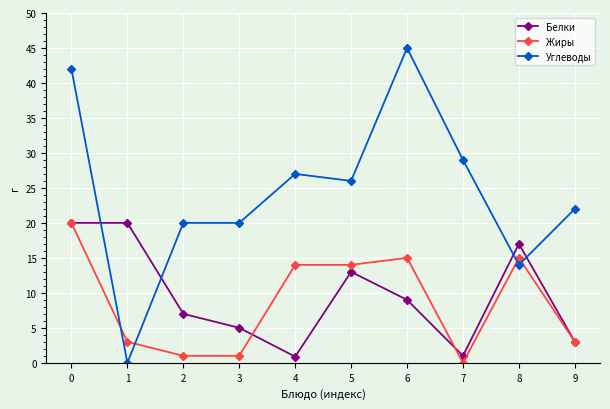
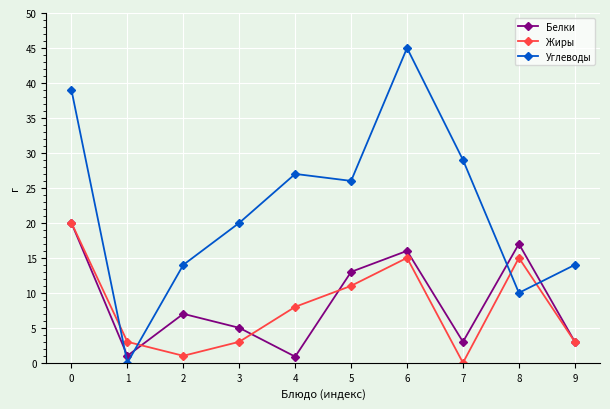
  {
    "Белки": {
-     "1": 20,
+     "1": 1,
      "2": 7,
      "3": 5,
      "4": 1,
      "5": 13,
-     "6": 9,
-     "7": 1,
+     "6": 16,
+     "7": 3,
      "8": 17
    },
    "Жиры": {
      "1": 3,
      "2": 1,
-     "3": 1,
-     "4": 14,
-     "5": 14,
+     "3": 3,
+     "4": 8,
+     "5": 11,
      "6": 15,
      "7": 0,
      "8": 15
    },
    "Углеводы": {
-     "0": 42,
+     "0": 39,
      "1": 0,
-     "2": 20,
+     "2": 14,
      "3": 20,
      "4": 27,
      "5": 26,
      "6": 45,
      "7": 29,
-     "8": 14,
-     "9": 22
+     "8": 10,
+     "9": 14
    }
  }
